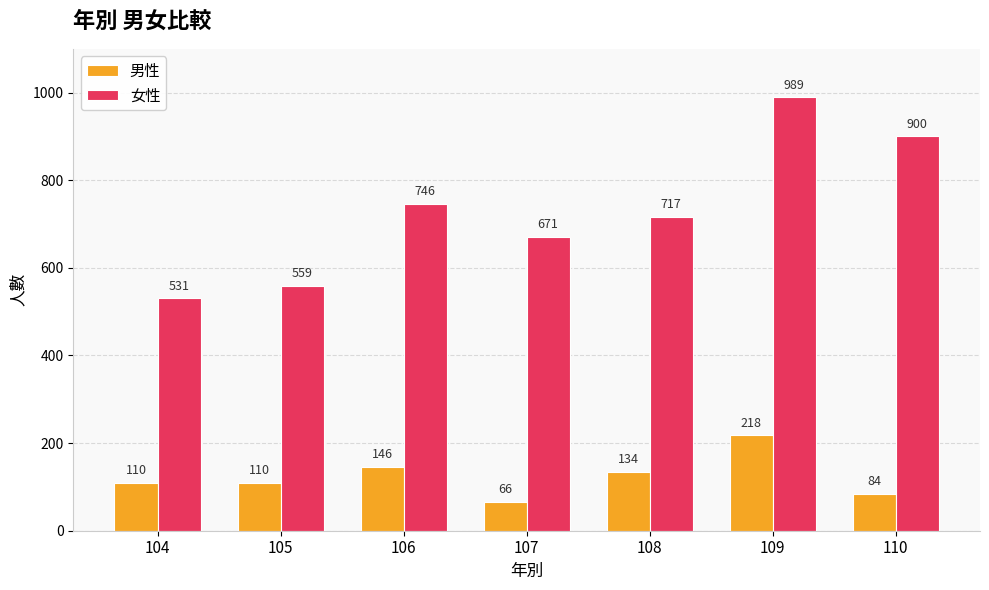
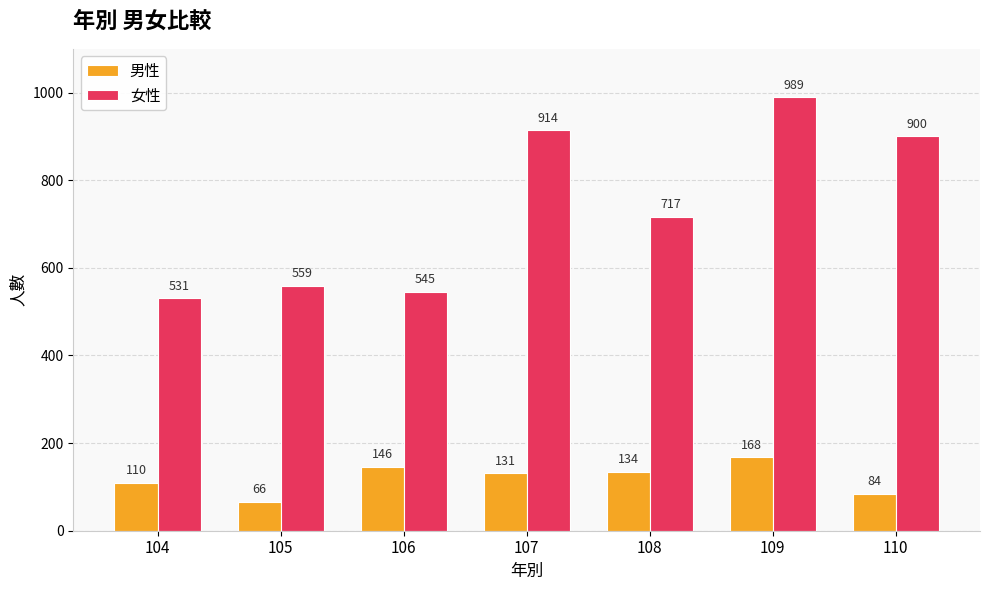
  {
    "男性": {
      "104": 110,
-     "105": 110,
+     "105": 66,
      "106": 146,
-     "107": 66,
+     "107": 131,
      "108": 134,
-     "109": 218,
+     "109": 168,
      "110": 84
    },
    "女性": {
      "104": 531,
      "105": 559,
-     "106": 746,
-     "107": 671,
+     "106": 545,
+     "107": 914,
      "108": 717,
      "109": 989,
      "110": 900
    }
  }
